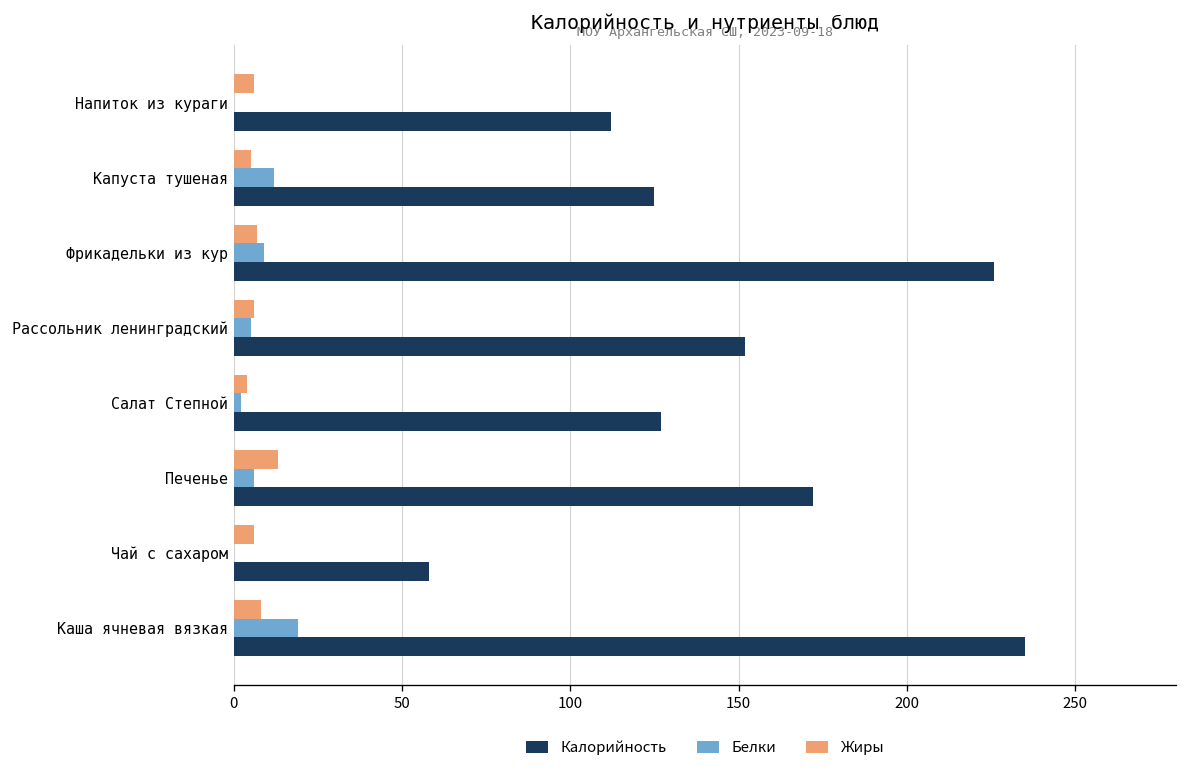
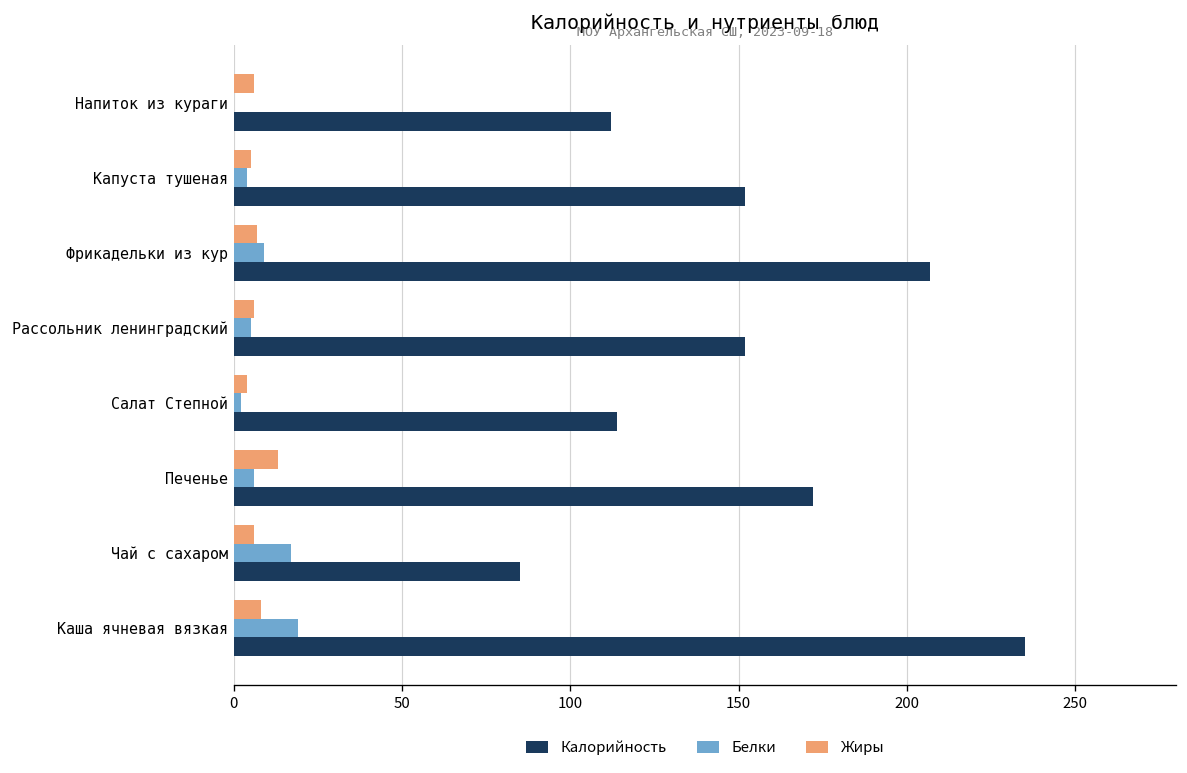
  {
    "Калорийность": {
      "Напиток из кураги": 112,
-     "Капуста тушеная": 125,
-     "Фрикадельки из кур": 226,
+     "Капуста тушеная": 152,
+     "Фрикадельки из кур": 207,
      "Рассольник ленинградский": 152,
-     "Салат Степной": 127,
+     "Салат Степной": 114,
      "Печенье": 172,
-     "Чай с сахаром": 58,
+     "Чай с сахаром": 85,
      "Каша ячневая вязкая": 235
    },
    "Белки": {
      "Напиток из кураги": 0,
-     "Капуста тушеная": 12,
+     "Капуста тушеная": 4,
      "Фрикадельки из кур": 9,
      "Рассольник ленинградский": 5,
      "Салат Степной": 2,
      "Печенье": 6,
-     "Чай с сахаром": 0,
+     "Чай с сахаром": 17,
      "Каша ячневая вязкая": 19
    },
    "Жиры": {
      "Напиток из кураги": 6,
      "Капуста тушеная": 5,
      "Фрикадельки из кур": 7,
      "Рассольник ленинградский": 6,
      "Салат Степной": 4,
      "Печенье": 13,
      "Чай с сахаром": 6,
      "Каша ячневая вязкая": 8
    }
  }
